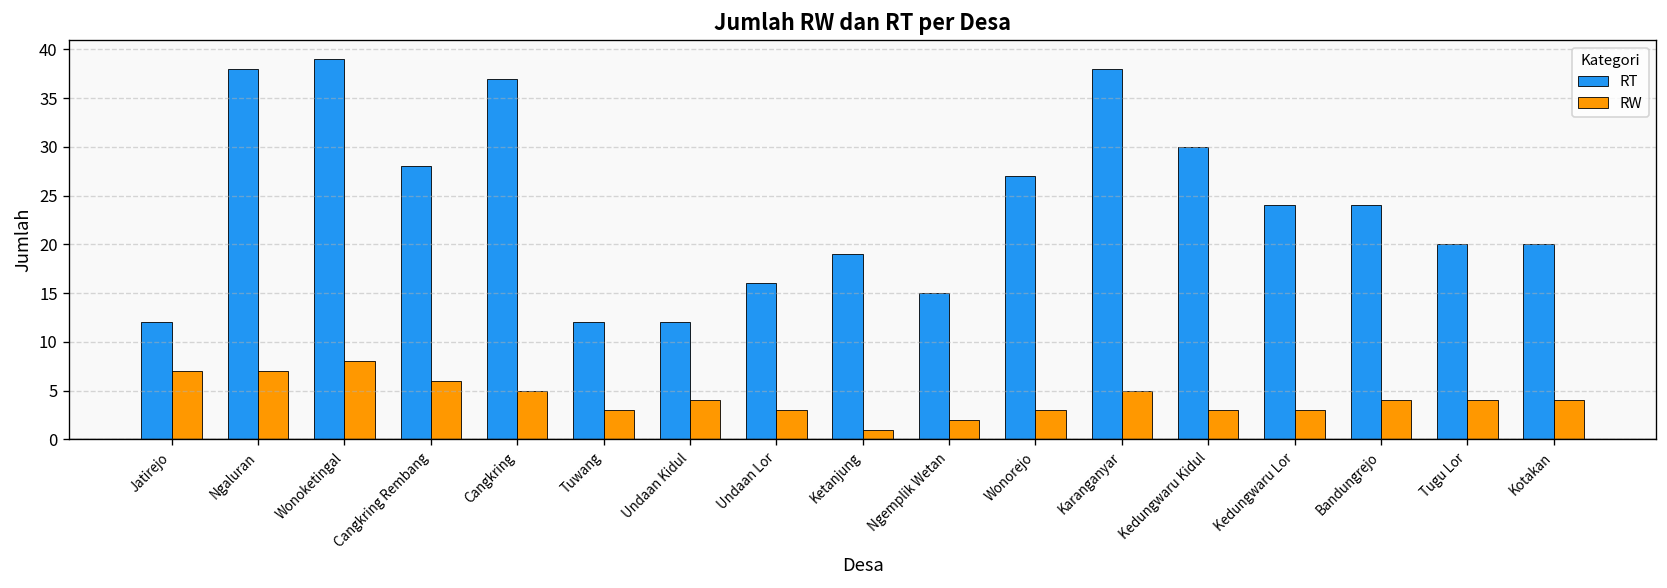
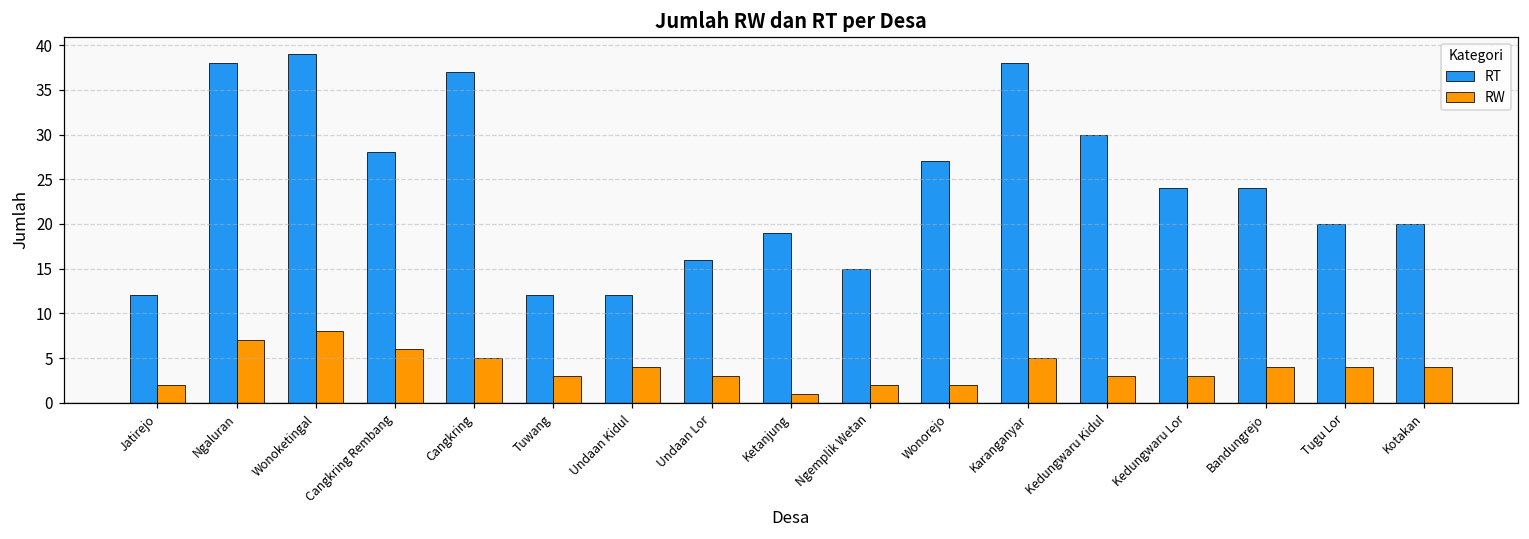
  {
    "RT": {
      "Jatirejo": 12,
      "Ngaluran": 38,
      "Wonoketingal": 39,
      "Cangkring Rembang": 28,
      "Cangkring": 37,
      "Tuwang": 12,
      "Undaan Kidul": 12,
      "Undaan Lor": 16,
      "Ketanjung": 19,
      "Ngemplik Wetan": 15,
      "Wonorejo": 27,
      "Karanganyar": 38,
      "Kedungwaru Kidul": 30,
      "Kedungwaru Lor": 24,
      "Bandungrejo": 24,
      "Tugu Lor": 20,
      "Kotakan": 20
    },
    "RW": {
-     "Jatirejo": 7,
+     "Jatirejo": 2,
      "Ngaluran": 7,
      "Wonoketingal": 8,
      "Cangkring Rembang": 6,
      "Cangkring": 5,
      "Tuwang": 3,
      "Undaan Kidul": 4,
      "Undaan Lor": 3,
      "Ketanjung": 1,
      "Ngemplik Wetan": 2,
-     "Wonorejo": 3,
+     "Wonorejo": 2,
      "Karanganyar": 5,
      "Kedungwaru Kidul": 3,
      "Kedungwaru Lor": 3,
      "Bandungrejo": 4,
      "Tugu Lor": 4,
      "Kotakan": 4
    }
  }
